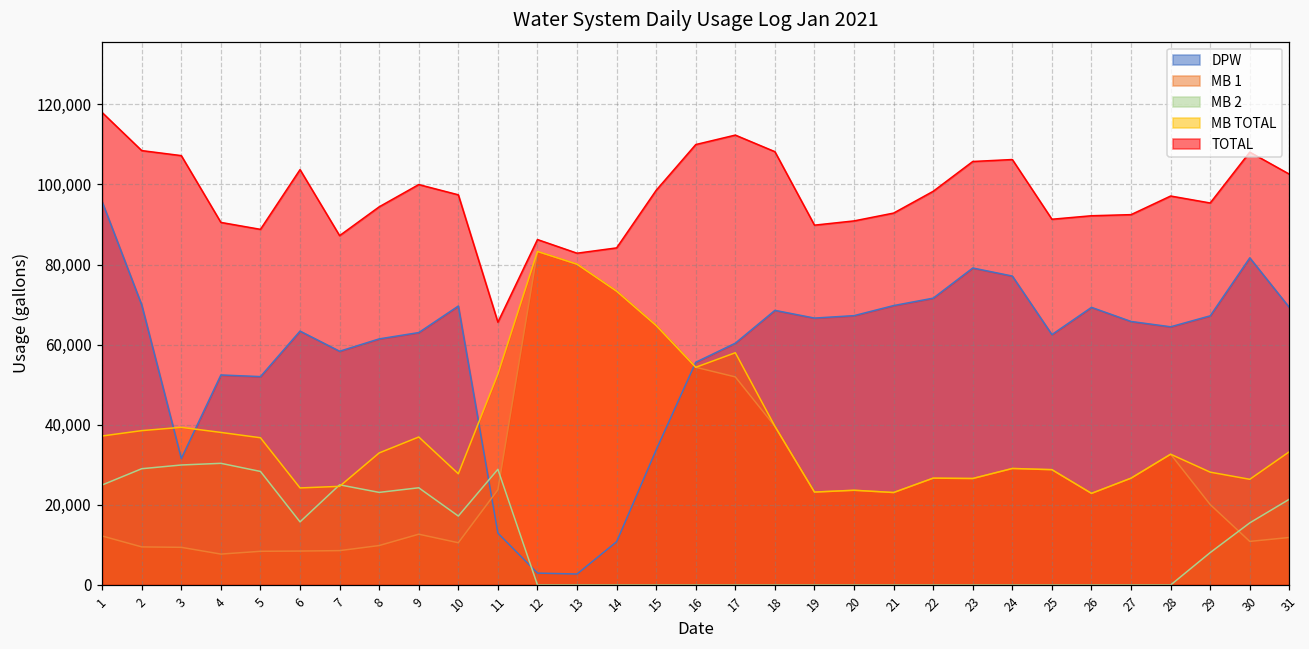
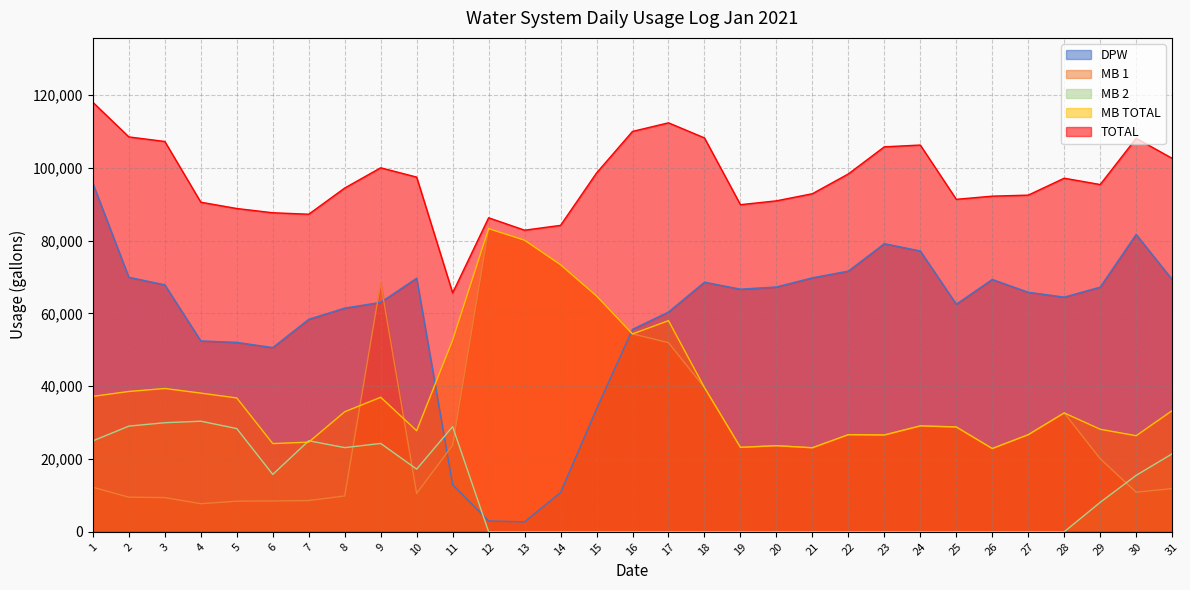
  {
    "DPW": {
      "1": "96,000",
      "2": "70,000",
-     "3": "32,000",
+     "3": "68,000",
      "4": "52,000",
      "5": "52,000",
-     "6": "63,000",
+     "6": "51,000",
      "7": "58,000",
      "8": "61,000",
      "9": "63,000",
      "10": "70,000",
      "11": "13,000",
      "12": "3,000",
      "13": "3,000",
      "14": "11,000",
      "15": "34,000",
      "16": "56,000",
      "17": "60,000",
      "18": "69,000",
      "19": "67,000",
      "20": "67,000",
      "21": "70,000",
      "22": "72,000",
      "23": "79,000",
      "24": "77,000",
      "25": "63,000",
      "26": "69,000",
      "27": "66,000",
      "28": "64,000",
      "29": "67,000",
      "30": "82,000",
      "31": "69,000"
    },
    "MB 1": {
      "1": "12,000",
      "2": "10,000",
      "3": "9,000",
      "4": "8,000",
      "5": "8,000",
      "6": "8,000",
      "7": "9,000",
      "8": "10,000",
-     "9": "13,000",
+     "9": "68,000",
      "10": "11,000",
      "11": "24,000",
      "17": "52,000",
      "29": "20,000",
      "30": "11,000",
      "31": "12,000"
    },
    "MB 2": {
      "1": "25,000",
      "2": "29,000",
      "3": "30,000",
      "4": "30,000",
      "5": "28,000",
      "6": "16,000",
      "8": "23,000",
      "9": "24,000",
      "10": "17,000",
      "11": "29,000",
      "12": "0",
      "13": "0",
      "14": "0",
      "15": "0",
      "16": "0",
      "17": "0",
      "18": "0",
      "19": "0",
      "20": "0",
      "21": "0",
      "22": "0",
      "23": "0",
      "24": "0",
      "25": "0",
      "26": "0",
      "27": "0",
      "28": "0",
      "29": "8,000",
      "30": "16,000",
      "31": "21,000"
    },
    "MB TOTAL": {
      "1": "37,000",
      "2": "39,000",
      "3": "39,000",
      "4": "38,000",
      "5": "37,000",
      "6": "24,000",
      "8": "33,000",
      "9": "37,000",
      "10": "28,000",
      "11": "53,000",
      "17": "58,000",
      "29": "28,000",
      "30": "26,000",
      "31": "33,000"
    },
    "TOTAL": {
      "1": "118,000",
      "2": "108,000",
      "3": "107,000",
      "4": "91,000",
      "5": "89,000",
-     "6": "104,000",
+     "6": "88,000",
      "7": "87,000",
      "8": "94,000",
      "9": "100,000",
      "10": "97,000",
      "11": "66,000",
      "12": "86,000",
      "13": "83,000",
      "14": "84,000",
      "15": "99,000",
      "16": "110,000",
      "17": "112,000",
      "18": "108,000",
      "19": "90,000",
      "20": "91,000",
      "21": "93,000",
      "22": "98,000",
      "23": "106,000",
      "24": "106,000",
      "25": "91,000",
      "26": "92,000",
      "27": "92,000",
      "28": "97,000",
      "29": "95,000",
      "31": "103,000"
    }
  }
